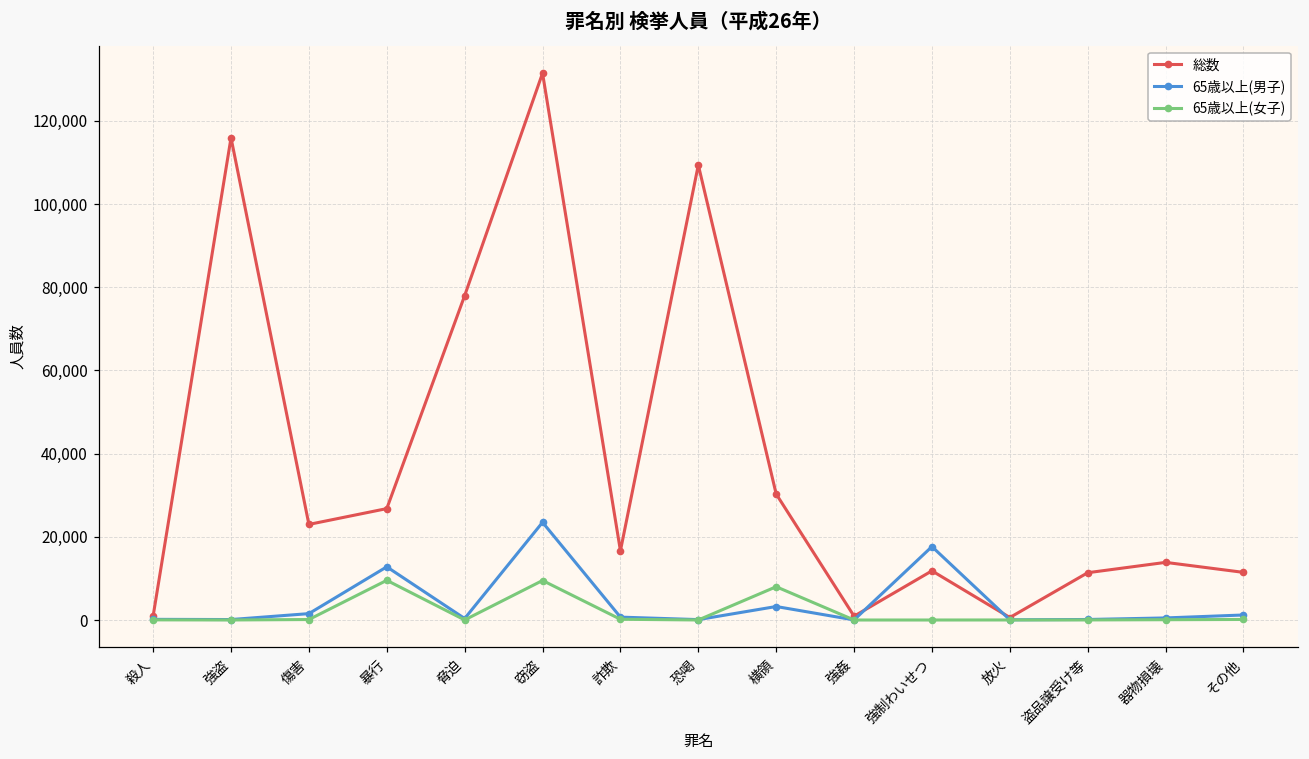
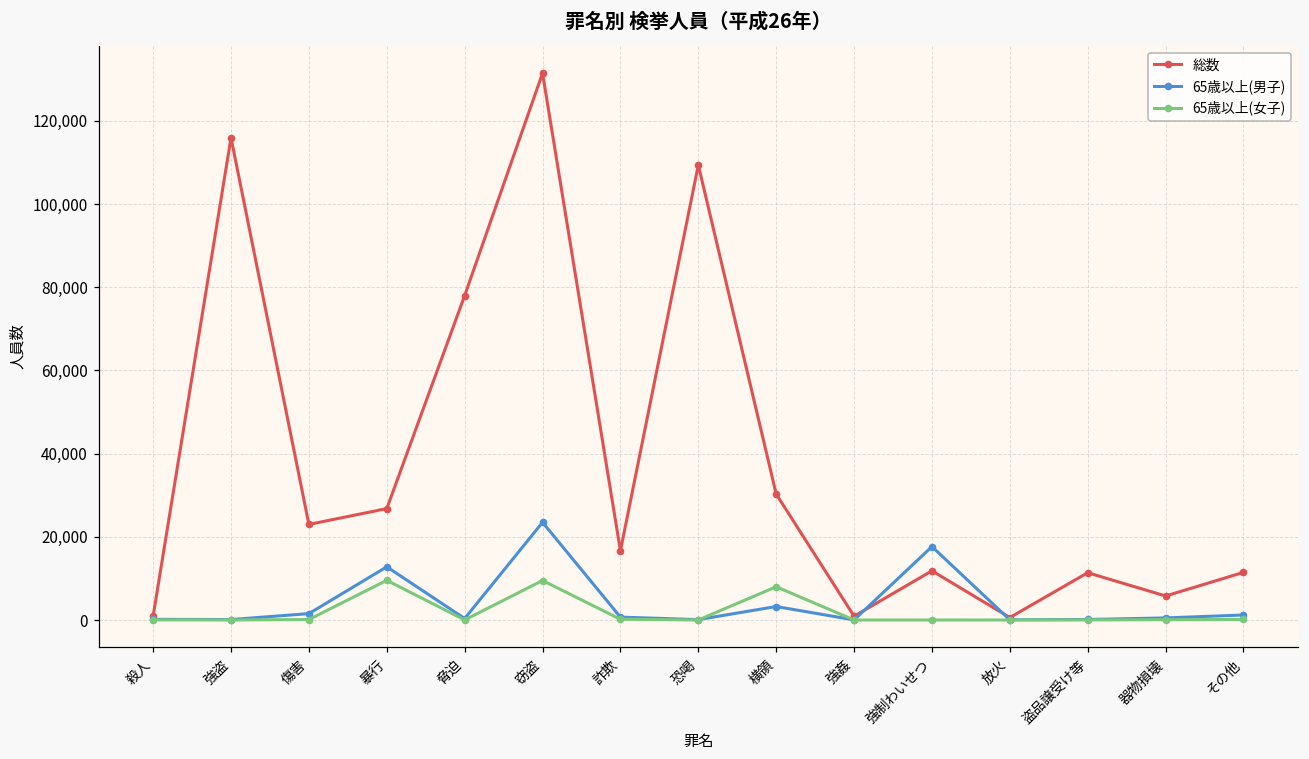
  {
    "総数": {
      "殺人": "1,000",
      "強盗": "116,000",
      "傷害": "23,000",
      "暴行": "27,000",
      "脅迫": "78,000",
      "窃盗": "131,000",
      "詐欺": "17,000",
      "恐喝": "109,000",
      "横領": "30,000",
      "強姦": "1,000",
      "強制わいせつ": "12,000",
      "盗品譲受け等": "11,000",
-     "器物損壊": "14,000",
+     "器物損壊": "6,000",
      "その他": "11,000"
    },
    "65歳以上(男子)": {
      "傷害": "2,000",
      "暴行": "13,000",
      "窃盗": "23,000",
      "横領": "3,000",
      "強制わいせつ": "18,000",
      "その他": "1,000"
    },
    "65歳以上(女子)": {
      "傷害": "0",
      "暴行": "10,000",
      "窃盗": "9,000",
      "横領": "8,000",
      "強制わいせつ": "0",
      "その他": "0"
    }
  }
